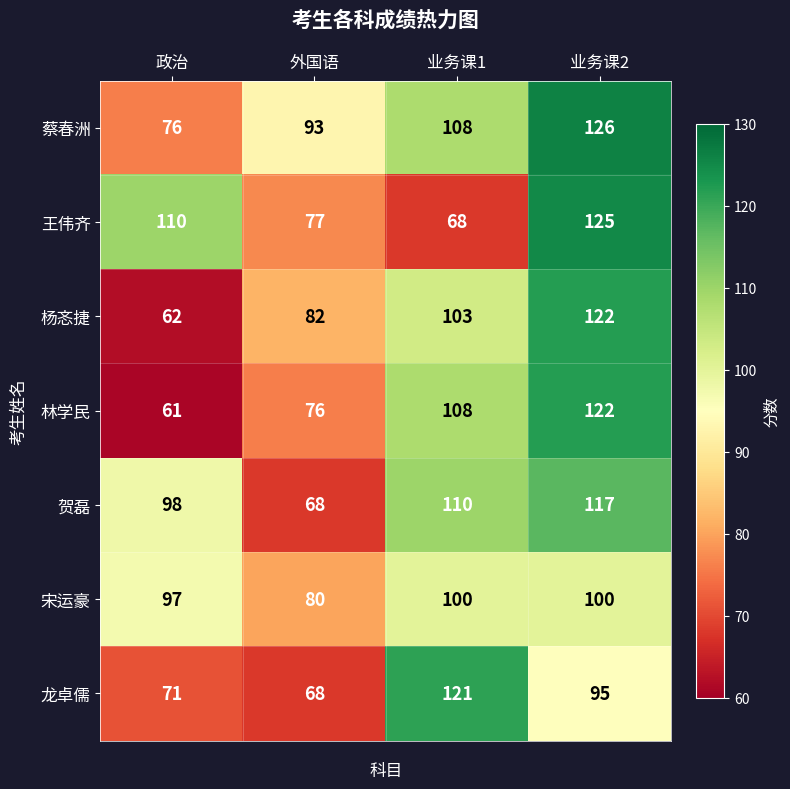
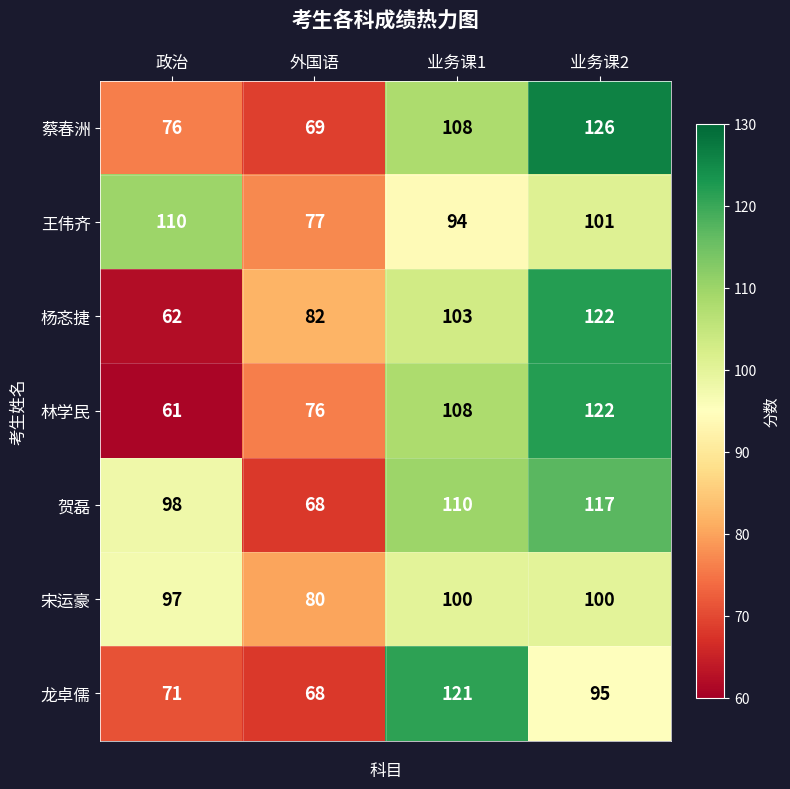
  {
    "蔡春洲": {
      "政治": 76,
-     "外国语": 93,
+     "外国语": 69,
      "业务课1": 108,
      "业务课2": 126
    },
    "王伟齐": {
      "政治": 110,
      "外国语": 77,
-     "业务课1": 68,
-     "业务课2": 125
+     "业务课1": 94,
+     "业务课2": 101
    },
    "杨忞捷": {
      "政治": 62,
      "外国语": 82,
      "业务课1": 103,
      "业务课2": 122
    },
    "林学民": {
      "政治": 61,
      "外国语": 76,
      "业务课1": 108,
      "业务课2": 122
    },
    "贺磊": {
      "政治": 98,
      "外国语": 68,
      "业务课1": 110,
      "业务课2": 117
    },
    "宋运豪": {
      "政治": 97,
      "外国语": 80,
      "业务课1": 100,
      "业务课2": 100
    },
    "龙卓儒": {
      "政治": 71,
      "外国语": 68,
      "业务课1": 121,
      "业务课2": 95
    }
  }
